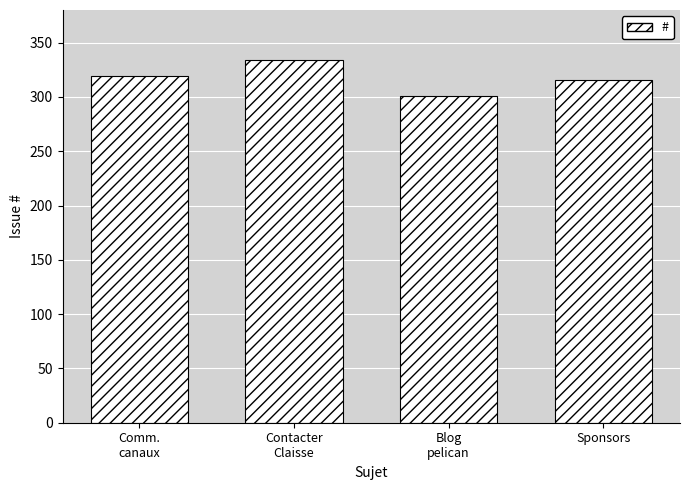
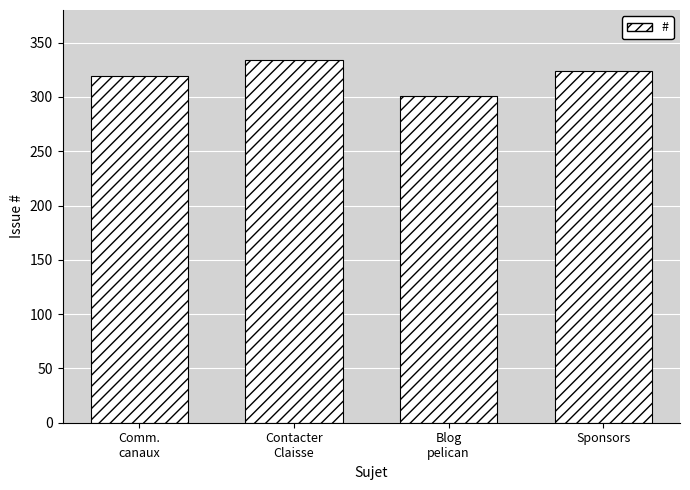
  {
    "Comm. canaux": 319,
    "Contacter Claisse": 334,
    "Blog pelican": 301,
-   "Sponsors": 316
+   "Sponsors": 324
  }
